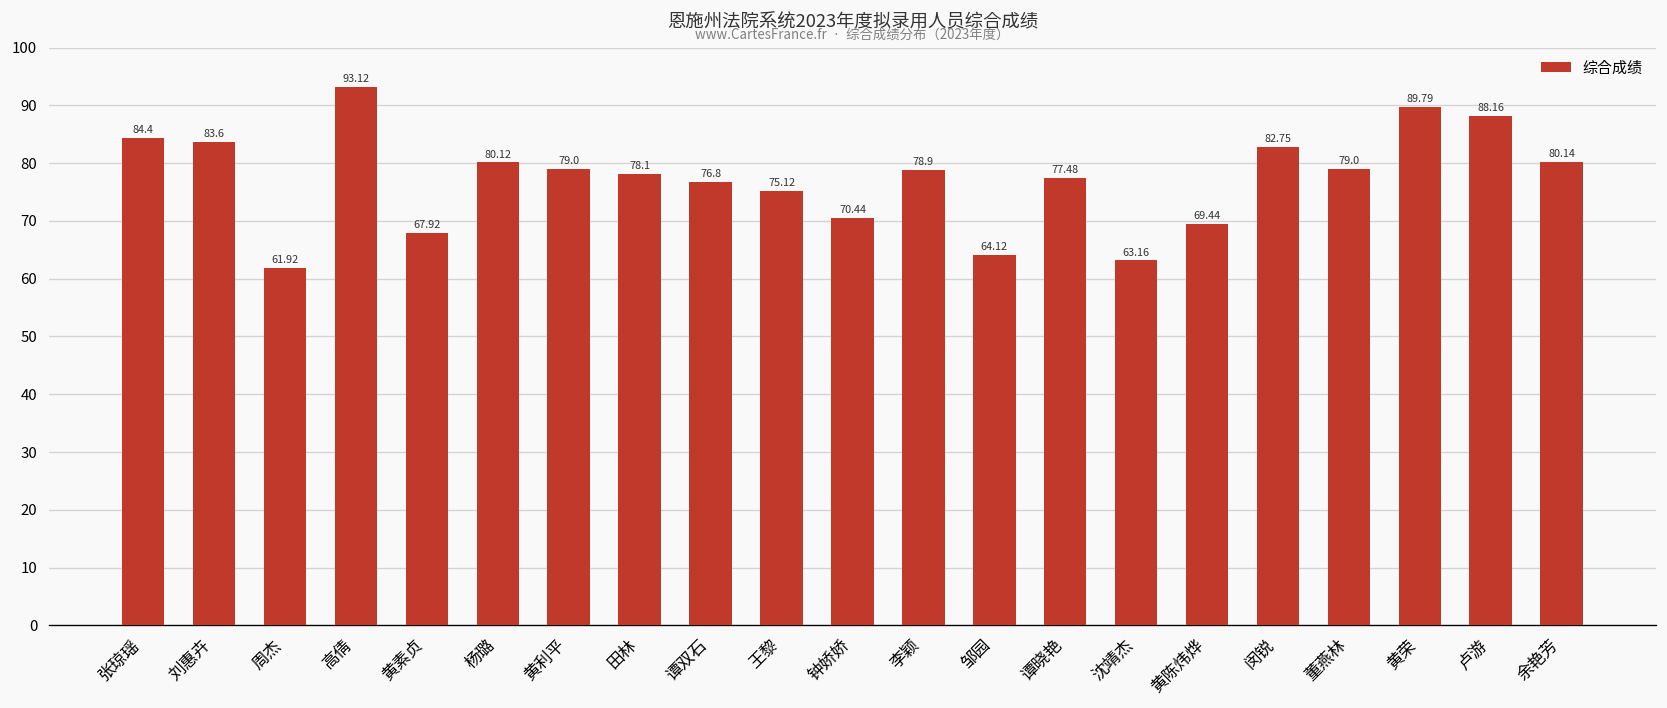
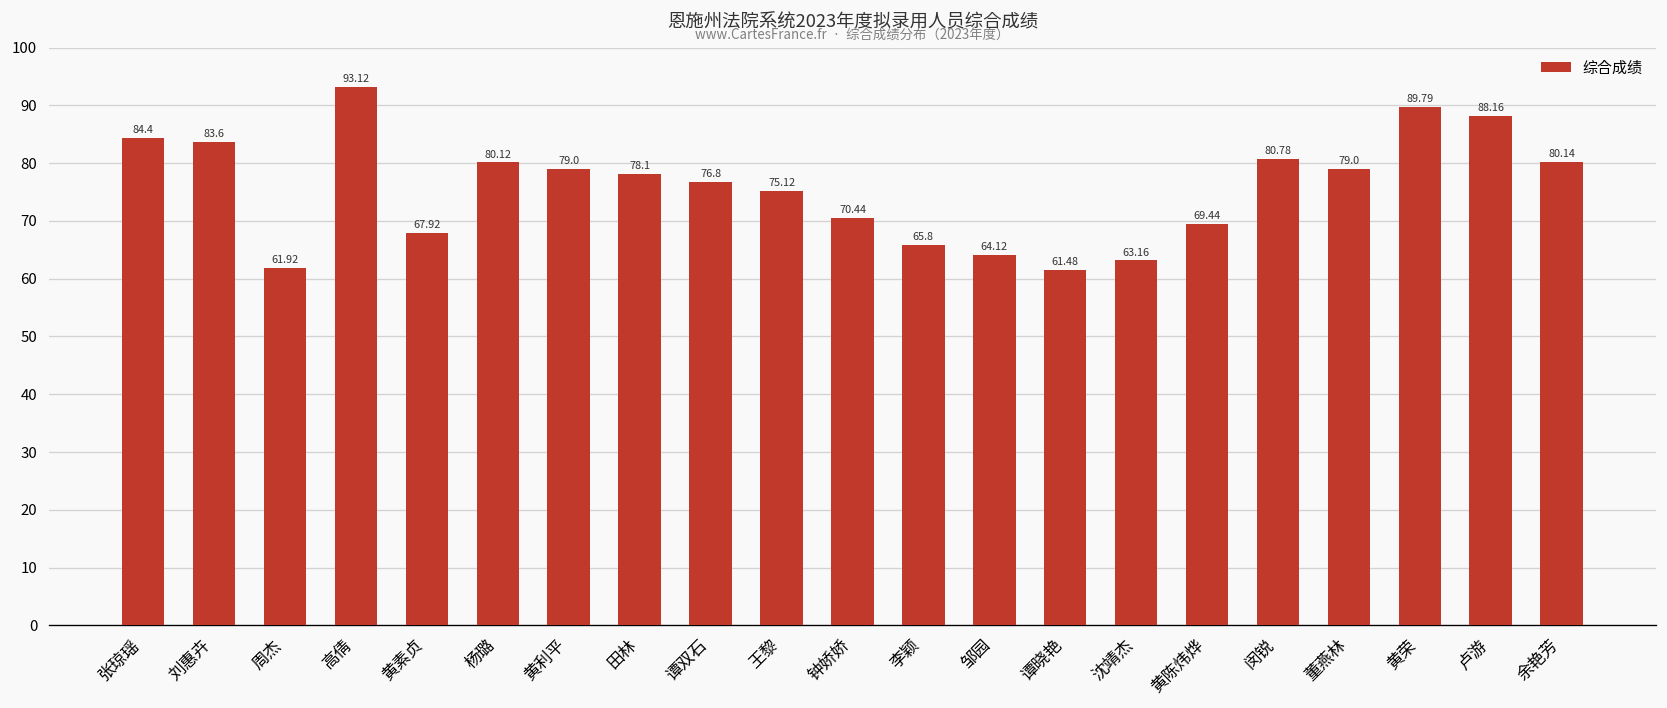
  {
    "张琼瑶": 84.4,
    "刘惠卉": 83.6,
    "周杰": 61.92,
    "高倩": 93.12,
    "黄素贞": 67.92,
    "杨璐": 80.12,
    "黄利平": 79.0,
    "田林": 78.1,
    "谭双石": 76.8,
    "王黎": 75.12,
    "钟娇娇": 70.44,
-   "李颖": 78.9,
+   "李颖": 65.8,
    "邹园": 64.12,
-   "谭晓艳": 77.48,
+   "谭晓艳": 61.48,
    "沈靖杰": 63.16,
    "黄陈炜烨": 69.44,
-   "闵锐": 82.75,
+   "闵锐": 80.78,
    "董燕林": 79.0,
    "黄荣": 89.79,
    "卢游": 88.16,
    "余艳芳": 80.14
  }
